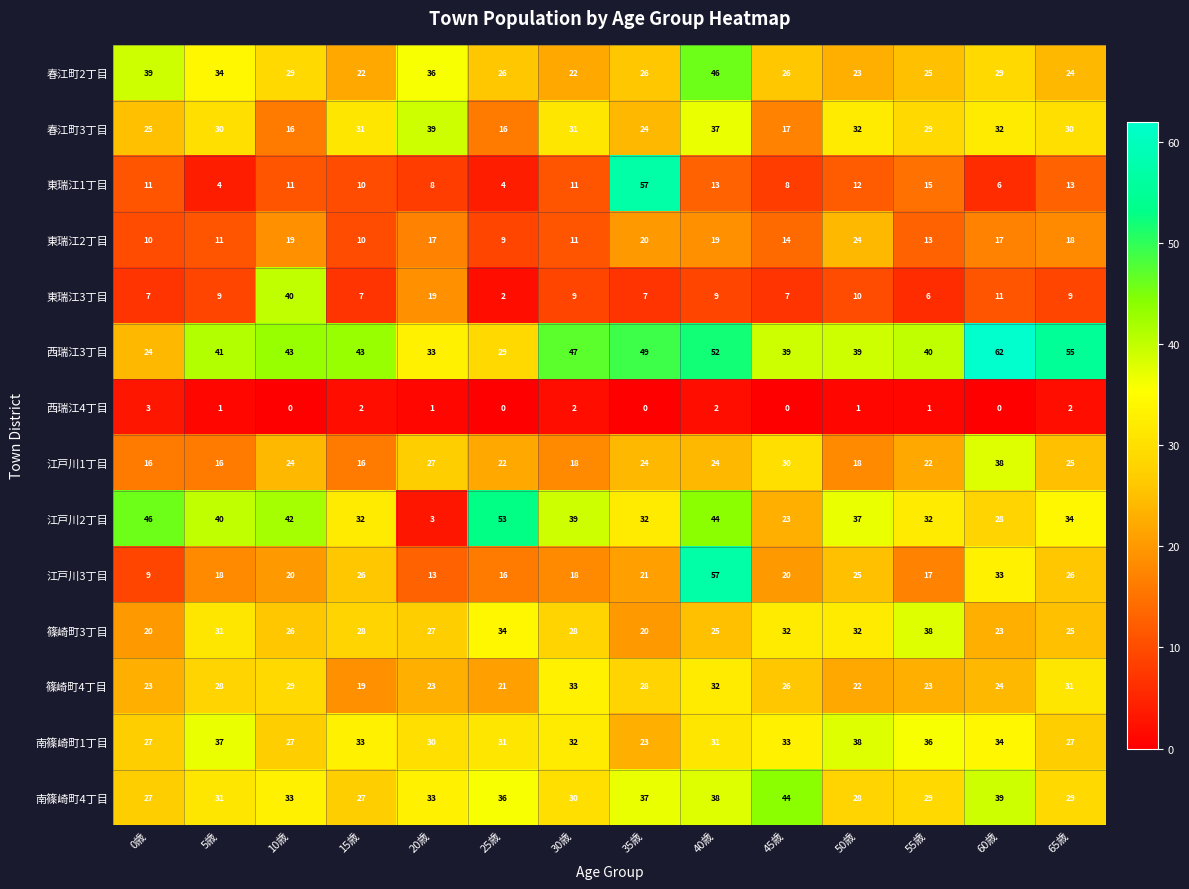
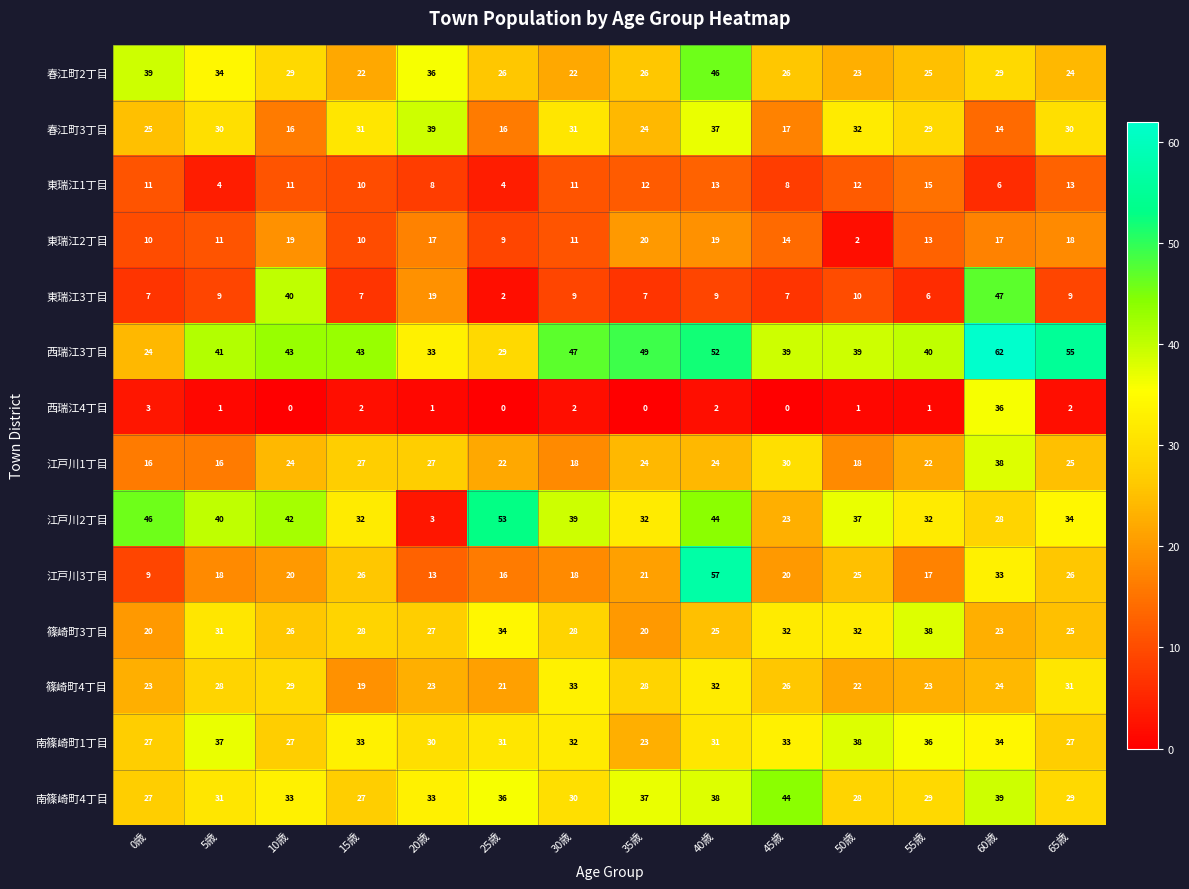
  {
    "春江町2丁目": {
      "0歳": 39,
      "5歳": 34,
      "10歳": 29,
      "15歳": 22,
      "20歳": 36,
      "25歳": 26,
      "30歳": 22,
      "35歳": 26,
      "40歳": 46,
      "45歳": 26,
      "50歳": 23,
      "55歳": 25,
      "60歳": 29,
      "65歳": 24
    },
    "春江町3丁目": {
      "0歳": 25,
      "5歳": 30,
      "10歳": 16,
      "15歳": 31,
      "20歳": 39,
      "25歳": 16,
      "30歳": 31,
      "35歳": 24,
      "40歳": 37,
      "45歳": 17,
      "50歳": 32,
      "55歳": 29,
-     "60歳": 32,
+     "60歳": 14,
      "65歳": 30
    },
    "東瑞江1丁目": {
      "0歳": 11,
      "5歳": 4,
      "10歳": 11,
      "15歳": 10,
      "20歳": 8,
      "25歳": 4,
      "30歳": 11,
-     "35歳": 57,
+     "35歳": 12,
      "40歳": 13,
      "45歳": 8,
      "50歳": 12,
      "55歳": 15,
      "60歳": 6,
      "65歳": 13
    },
    "東瑞江2丁目": {
      "0歳": 10,
      "5歳": 11,
      "10歳": 19,
      "15歳": 10,
      "20歳": 17,
      "25歳": 9,
      "30歳": 11,
      "35歳": 20,
      "40歳": 19,
      "45歳": 14,
-     "50歳": 24,
+     "50歳": 2,
      "55歳": 13,
      "60歳": 17,
      "65歳": 18
    },
    "東瑞江3丁目": {
      "0歳": 7,
      "5歳": 9,
      "10歳": 40,
      "15歳": 7,
      "20歳": 19,
      "25歳": 2,
      "30歳": 9,
      "35歳": 7,
      "40歳": 9,
      "45歳": 7,
      "50歳": 10,
      "55歳": 6,
-     "60歳": 11,
+     "60歳": 47,
      "65歳": 9
    },
    "西瑞江3丁目": {
      "0歳": 24,
      "5歳": 41,
      "10歳": 43,
      "15歳": 43,
      "20歳": 33,
      "25歳": 29,
      "30歳": 47,
      "35歳": 49,
      "40歳": 52,
      "45歳": 39,
      "50歳": 39,
      "55歳": 40,
      "60歳": 62,
      "65歳": 55
    },
    "西瑞江4丁目": {
      "0歳": 3,
      "5歳": 1,
      "10歳": 0,
      "15歳": 2,
      "20歳": 1,
      "25歳": 0,
      "30歳": 2,
      "35歳": 0,
      "40歳": 2,
      "45歳": 0,
      "50歳": 1,
      "55歳": 1,
-     "60歳": 0,
+     "60歳": 36,
      "65歳": 2
    },
    "江戸川1丁目": {
      "0歳": 16,
      "5歳": 16,
      "10歳": 24,
-     "15歳": 16,
+     "15歳": 27,
      "20歳": 27,
      "25歳": 22,
      "30歳": 18,
      "35歳": 24,
      "40歳": 24,
      "45歳": 30,
      "50歳": 18,
      "55歳": 22,
      "60歳": 38,
      "65歳": 25
    },
    "江戸川2丁目": {
      "0歳": 46,
      "5歳": 40,
      "10歳": 42,
      "15歳": 32,
      "20歳": 3,
      "25歳": 53,
      "30歳": 39,
      "35歳": 32,
      "40歳": 44,
      "45歳": 23,
      "50歳": 37,
      "55歳": 32,
      "60歳": 28,
      "65歳": 34
    },
    "江戸川3丁目": {
      "0歳": 9,
      "5歳": 18,
      "10歳": 20,
      "15歳": 26,
      "20歳": 13,
      "25歳": 16,
      "30歳": 18,
      "35歳": 21,
      "40歳": 57,
      "45歳": 20,
      "50歳": 25,
      "55歳": 17,
      "60歳": 33,
      "65歳": 26
    },
    "篠崎町3丁目": {
      "0歳": 20,
      "5歳": 31,
      "10歳": 26,
      "15歳": 28,
      "20歳": 27,
      "25歳": 34,
      "30歳": 28,
      "35歳": 20,
      "40歳": 25,
      "45歳": 32,
      "50歳": 32,
      "55歳": 38,
      "60歳": 23,
      "65歳": 25
    },
    "篠崎町4丁目": {
      "0歳": 23,
      "5歳": 28,
      "10歳": 29,
      "15歳": 19,
      "20歳": 23,
      "25歳": 21,
      "30歳": 33,
      "35歳": 28,
      "40歳": 32,
      "45歳": 26,
      "50歳": 22,
      "55歳": 23,
      "60歳": 24,
      "65歳": 31
    },
    "南篠崎町1丁目": {
      "0歳": 27,
      "5歳": 37,
      "10歳": 27,
      "15歳": 33,
      "20歳": 30,
      "25歳": 31,
      "30歳": 32,
      "35歳": 23,
      "40歳": 31,
      "45歳": 33,
      "50歳": 38,
      "55歳": 36,
      "60歳": 34,
      "65歳": 27
    },
    "南篠崎町4丁目": {
      "0歳": 27,
      "5歳": 31,
      "10歳": 33,
      "15歳": 27,
      "20歳": 33,
      "25歳": 36,
      "30歳": 30,
      "35歳": 37,
      "40歳": 38,
      "45歳": 44,
      "50歳": 28,
      "55歳": 29,
      "60歳": 39,
      "65歳": 29
    }
  }
